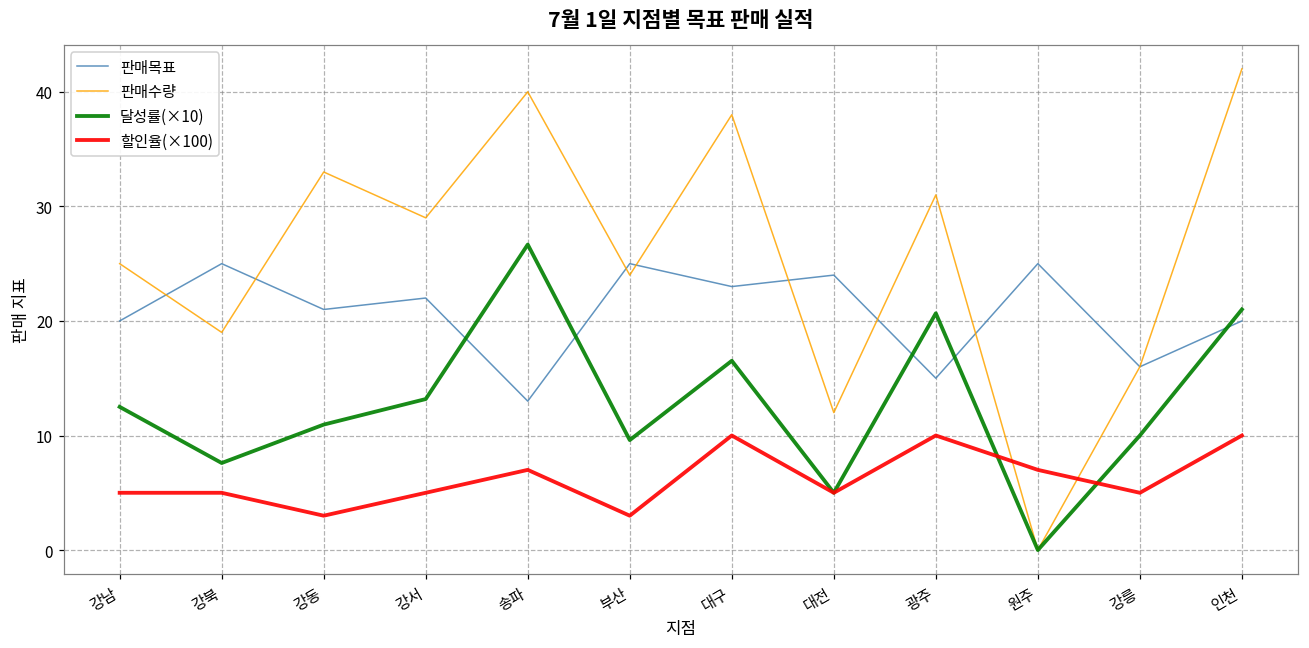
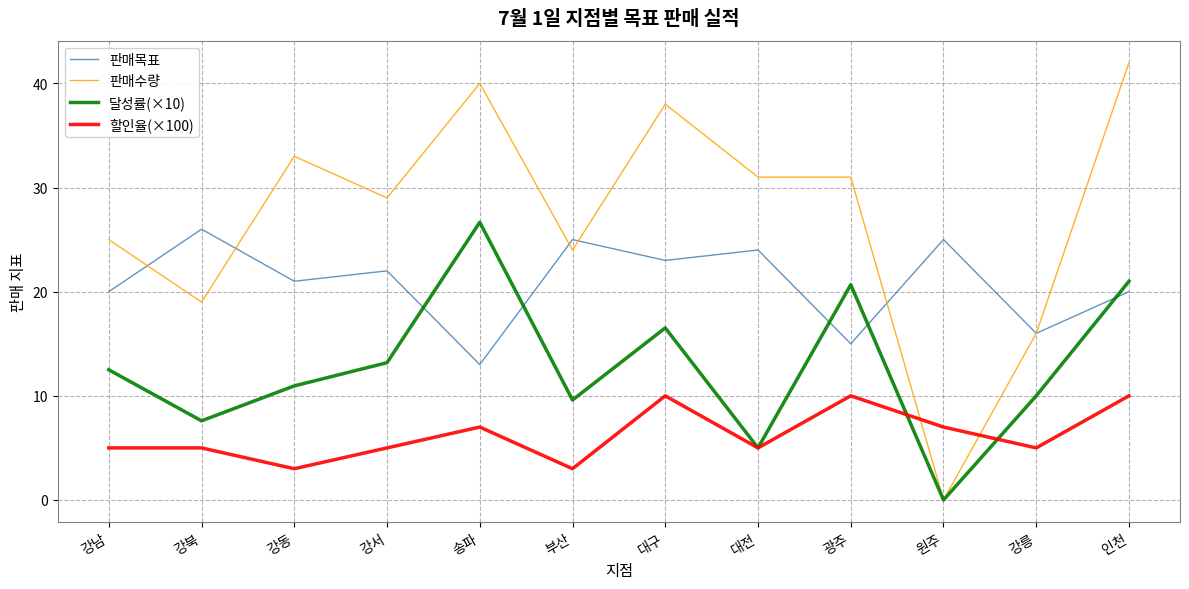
  {
    "판매목표": {
      "강남": 20,
-     "강북": 25,
+     "강북": 26,
      "강동": 21,
      "강서": 22,
      "송파": 13,
      "부산": 25,
      "대구": 23,
      "대전": 24,
      "광주": 15,
      "원주": 25,
      "인천": 20
    },
    "판매수량": {
      "강남": 25,
      "강북": 19,
      "강동": 33,
      "강서": 29,
      "송파": 40,
      "부산": 24,
      "대구": 38,
-     "대전": 12,
+     "대전": 31,
      "광주": 31,
      "인천": 42
    },
    "달성률(×10)": {
      "강남": 12.5,
      "강북": 7.6,
      "강동": 11,
      "강서": 13,
      "송파": 26.7,
      "부산": 9.6,
      "대구": 16.5,
      "광주": 20.7,
      "강릉": 10,
      "인천": 21
    },
    "할인율(×100)": {
      "강남": 5,
      "강북": 5,
      "강동": 3,
      "강서": 5,
      "송파": 7,
      "부산": 3,
      "대구": 10,
      "광주": 10,
      "원주": 7,
      "강릉": 5,
      "인천": 10
    }
  }
